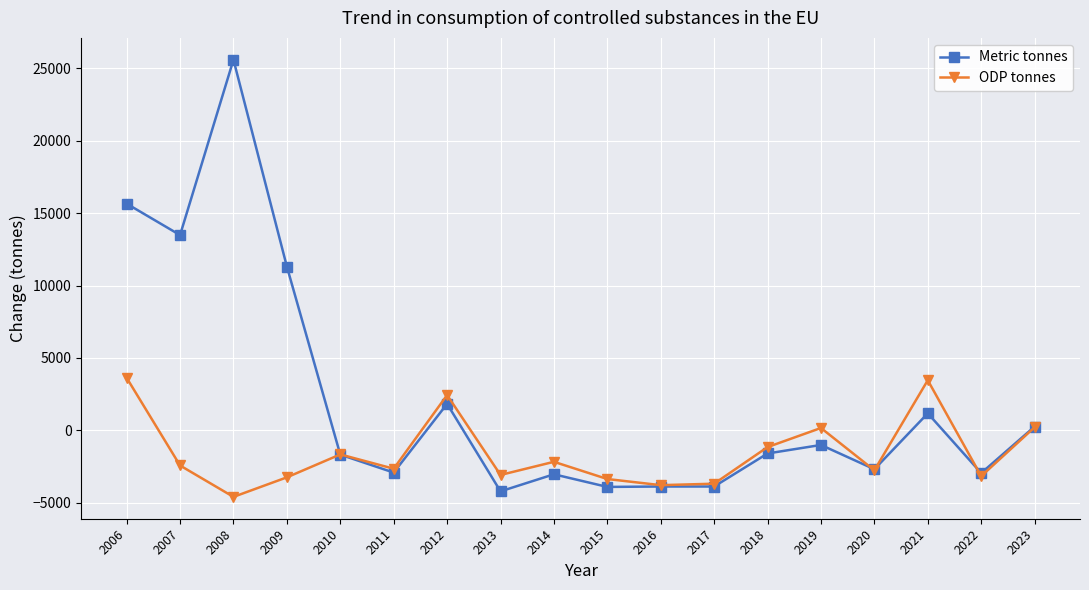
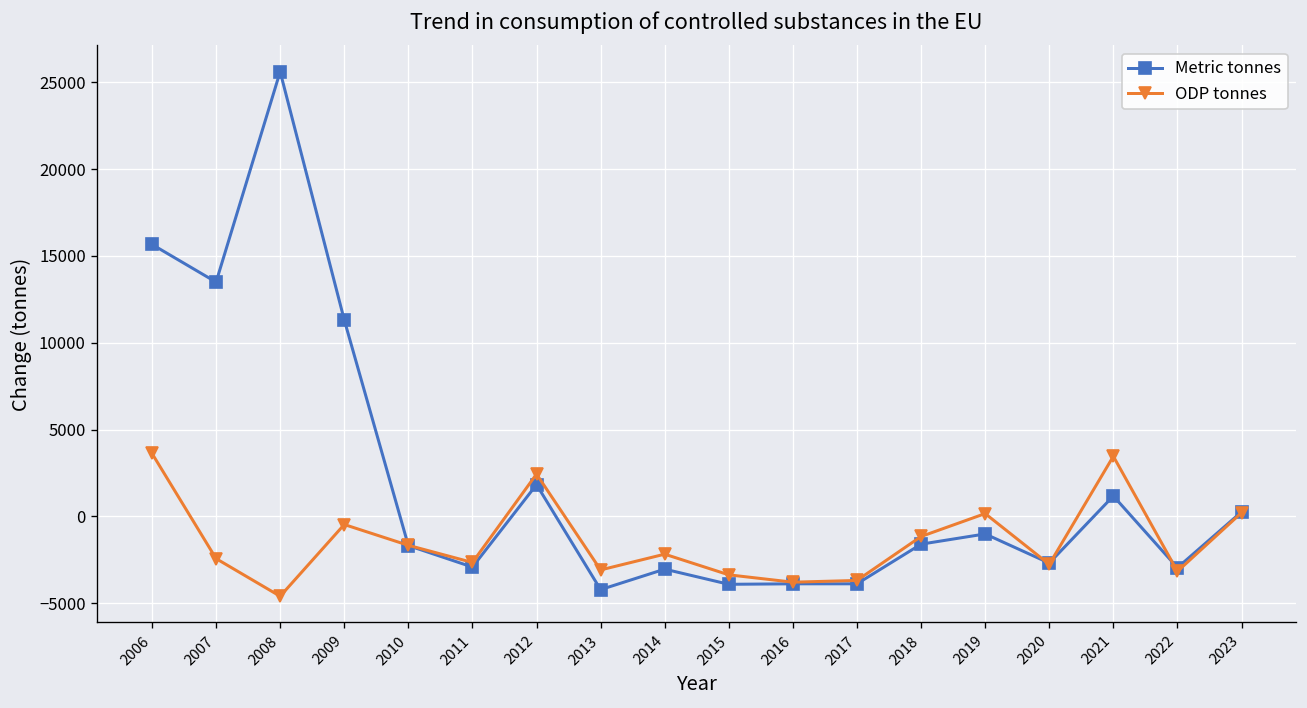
  {
    "Metric tonnes": {
      "2006": 15700,
      "2007": 13500,
      "2008": 25600,
      "2009": 11300,
      "2011": -2900,
      "2012": 1800,
      "2013": -4200,
      "2014": -3000,
      "2015": -3900,
      "2017": -3900,
      "2018": -1600,
      "2019": -1000,
      "2021": 1200,
      "2022": -3000
    },
    "ODP tonnes": {
      "2006": 3600,
      "2007": -2400,
      "2008": -4600,
-     "2009": -3200,
+     "2009": -500,
      "2011": -2700,
      "2012": 2400,
      "2013": -3100,
      "2014": -2200,
      "2015": -3400,
      "2017": -3700,
      "2018": -1200,
      "2019": 200,
      "2021": 3500,
      "2022": -3200
    }
  }
